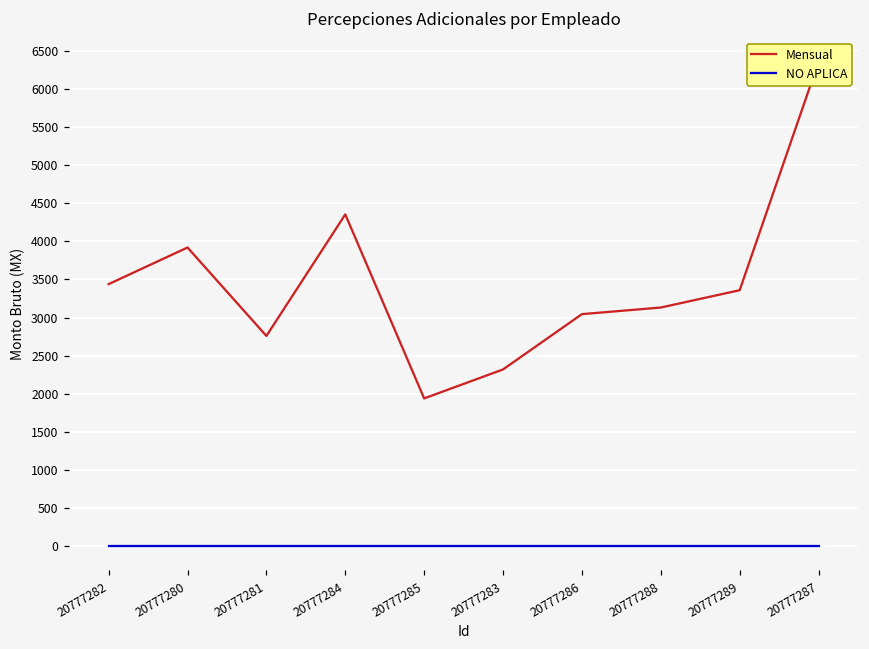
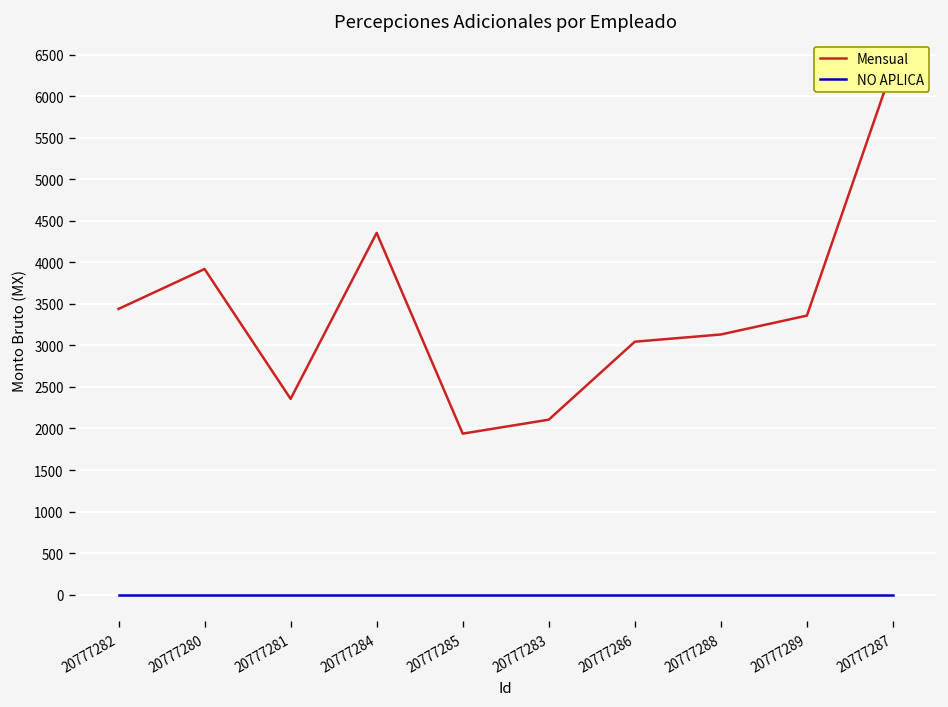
  {
    "Mensual": {
      "20777282": 3400,
      "20777280": 3900,
-     "20777281": 2800,
+     "20777281": 2400,
      "20777284": 4400,
      "20777285": 1900,
-     "20777283": 2300,
+     "20777283": 2100,
      "20777286": 3000,
      "20777288": 3100,
      "20777289": 3400
    },
    "NO APLICA": {
      "20777282": 0,
      "20777280": 0,
      "20777281": 0,
      "20777284": 0,
      "20777285": 0,
      "20777283": 0,
      "20777286": 0,
      "20777288": 0,
      "20777289": 0,
      "20777287": 0
    }
  }
